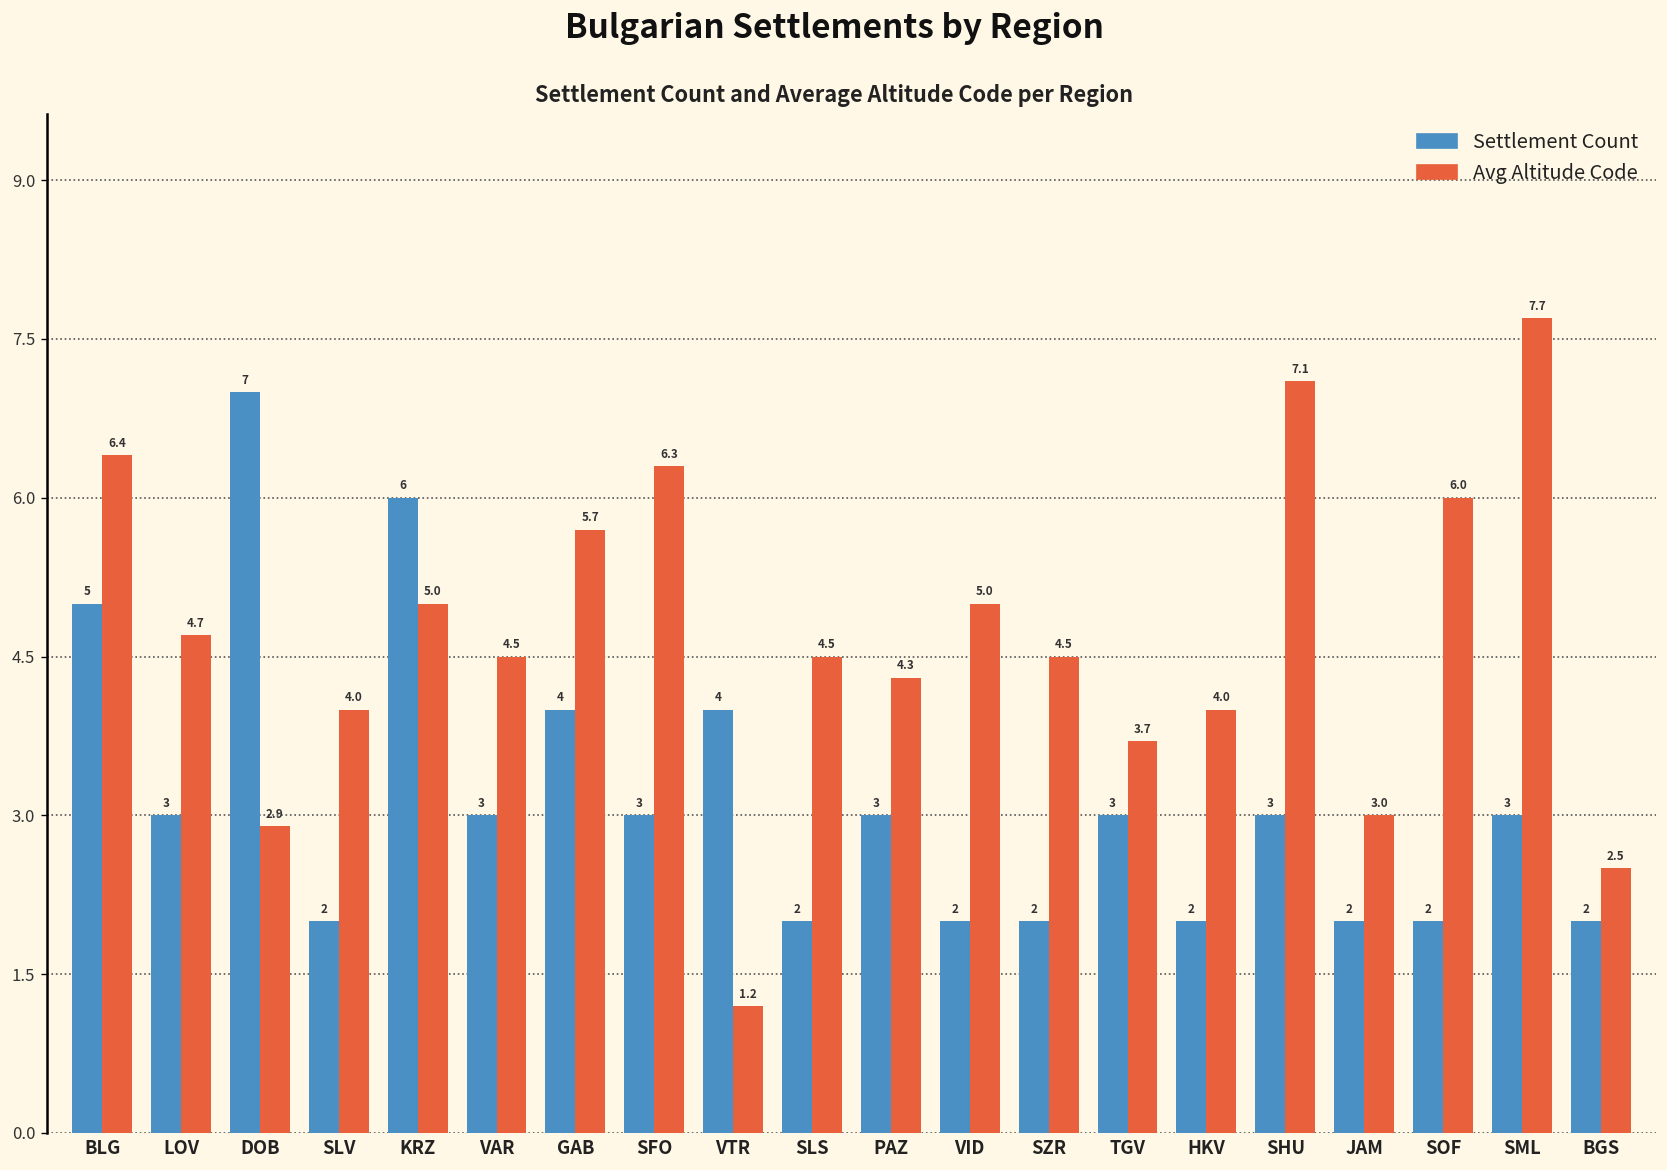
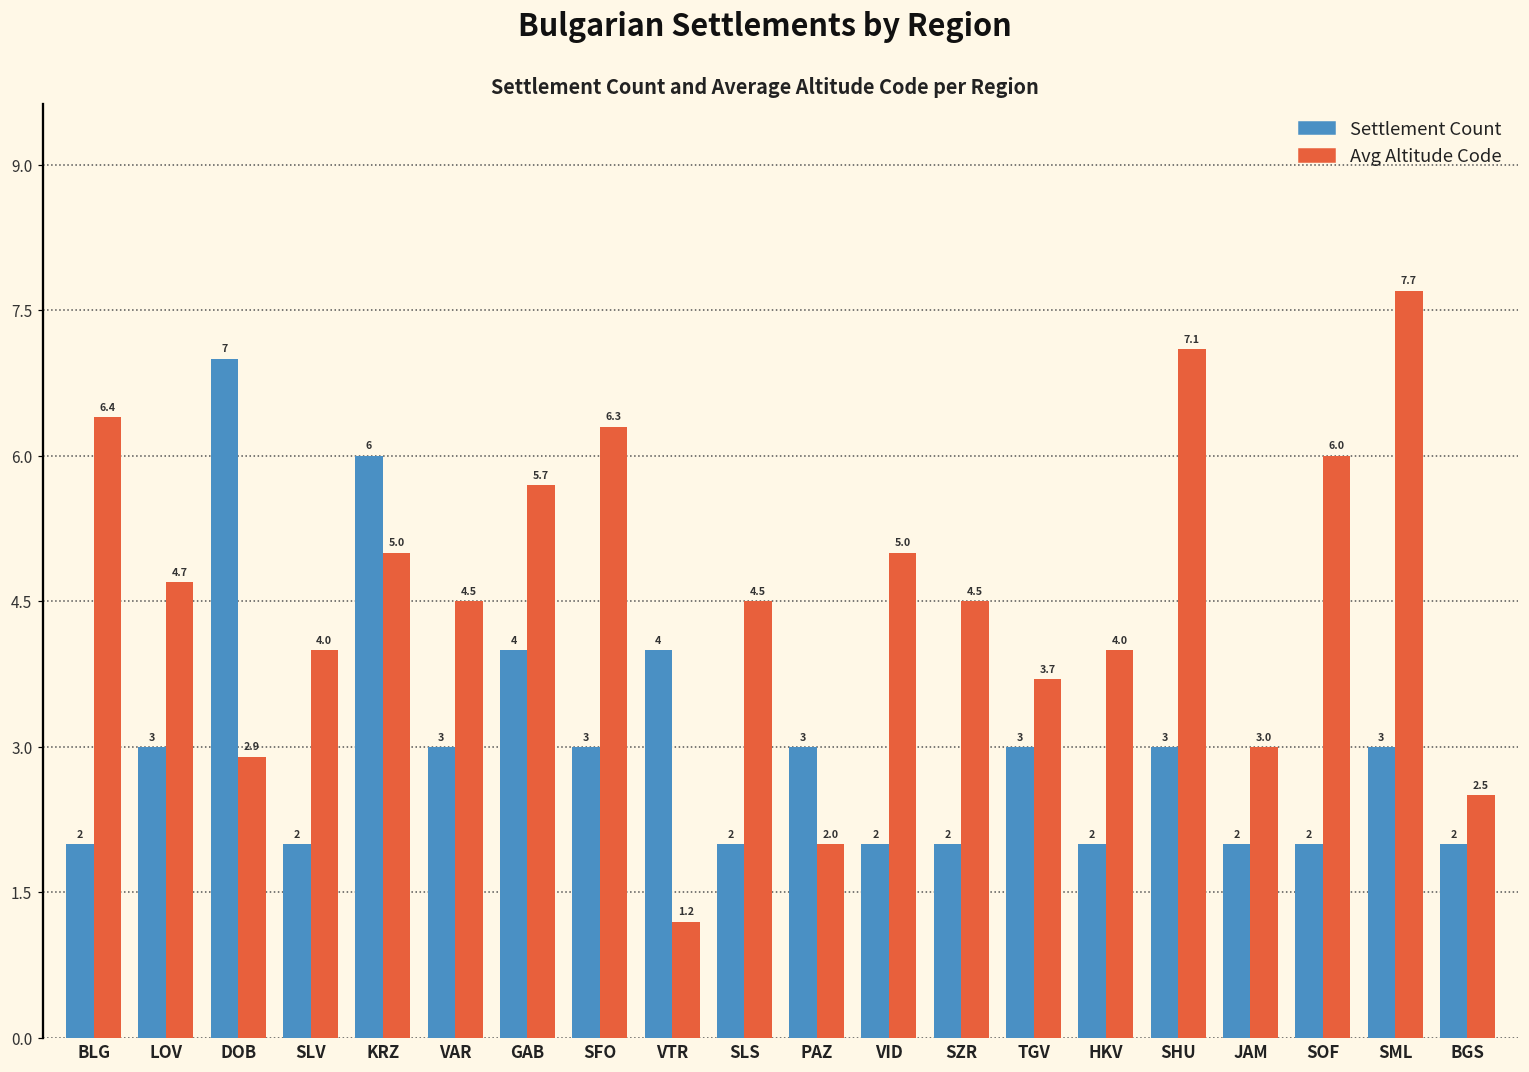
  {
    "Settlement Count": {
-     "BLG": 5,
+     "BLG": 2,
      "LOV": 3,
      "DOB": 7,
      "SLV": 2,
      "KRZ": 6,
      "VAR": 3,
      "GAB": 4,
      "SFO": 3,
      "VTR": 4,
      "SLS": 2,
      "PAZ": 3,
      "VID": 2,
      "SZR": 2,
      "TGV": 3,
      "HKV": 2,
      "SHU": 3,
      "JAM": 2,
      "SOF": 2,
      "SML": 3,
      "BGS": 2
    },
    "Avg Altitude Code": {
      "BLG": 6.4,
      "LOV": 4.7,
      "DOB": 2.9,
      "SLV": 4.0,
      "KRZ": 5.0,
      "VAR": 4.5,
      "GAB": 5.7,
      "SFO": 6.3,
      "VTR": 1.2,
      "SLS": 4.5,
-     "PAZ": 4.3,
+     "PAZ": 2.0,
      "VID": 5.0,
      "SZR": 4.5,
      "TGV": 3.7,
      "HKV": 4.0,
      "SHU": 7.1,
      "JAM": 3.0,
      "SOF": 6.0,
      "SML": 7.7,
      "BGS": 2.5
    }
  }
